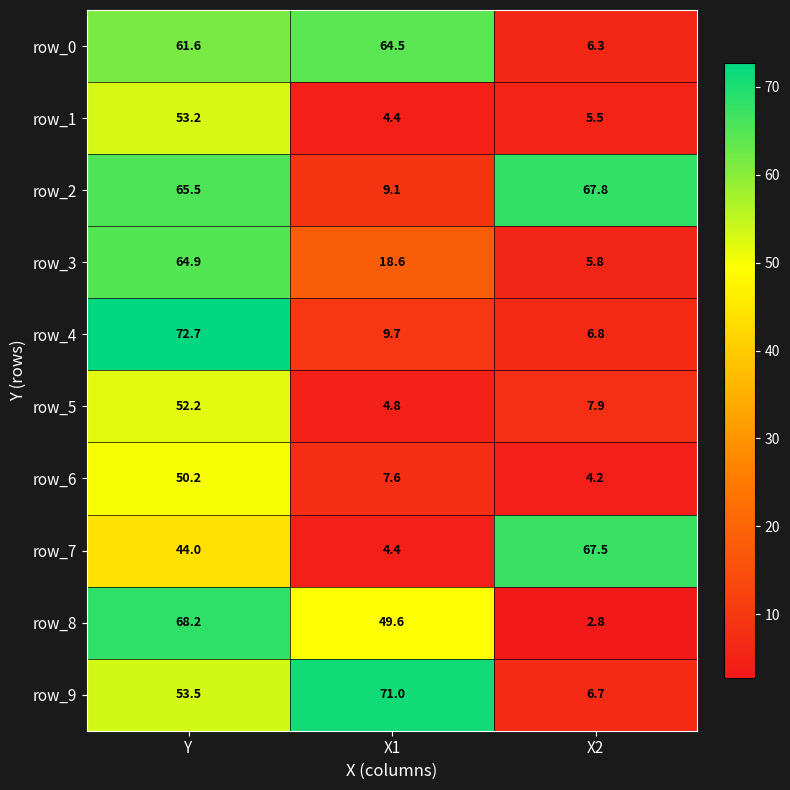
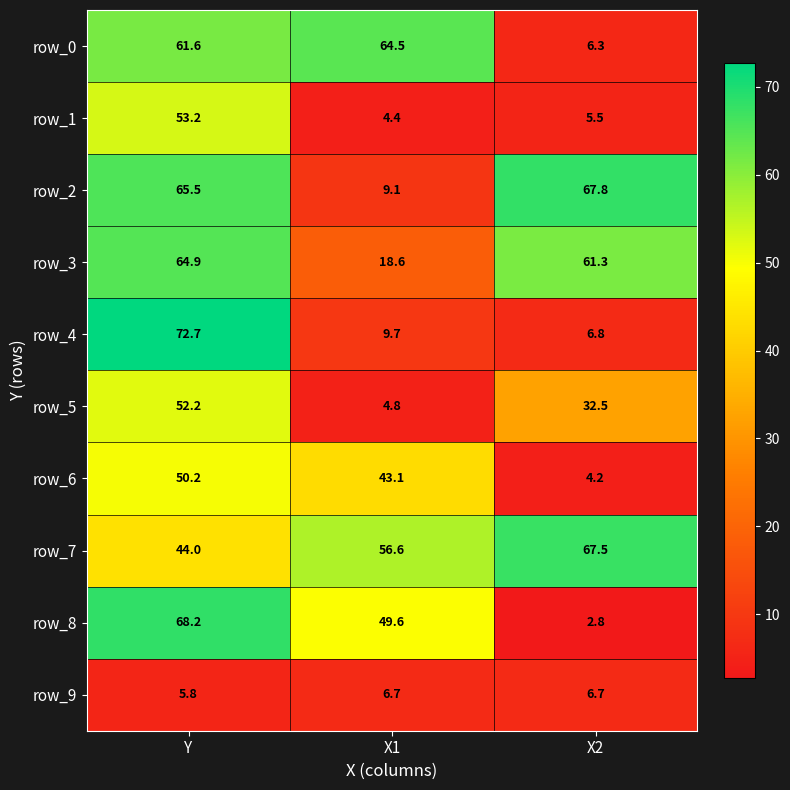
  {
    "row_0": {
      "Y": 61.6,
      "X1": 64.5,
      "X2": 6.3
    },
    "row_1": {
      "Y": 53.2,
      "X1": 4.4,
      "X2": 5.5
    },
    "row_2": {
      "Y": 65.5,
      "X1": 9.1,
      "X2": 67.8
    },
    "row_3": {
      "Y": 64.9,
      "X1": 18.6,
-     "X2": 5.8
+     "X2": 61.3
    },
    "row_4": {
      "Y": 72.7,
      "X1": 9.7,
      "X2": 6.8
    },
    "row_5": {
      "Y": 52.2,
      "X1": 4.8,
-     "X2": 7.9
+     "X2": 32.5
    },
    "row_6": {
      "Y": 50.2,
-     "X1": 7.6,
+     "X1": 43.1,
      "X2": 4.2
    },
    "row_7": {
      "Y": 44.0,
-     "X1": 4.4,
+     "X1": 56.6,
      "X2": 67.5
    },
    "row_8": {
      "Y": 68.2,
      "X1": 49.6,
      "X2": 2.8
    },
    "row_9": {
-     "Y": 53.5,
-     "X1": 71.0,
+     "Y": 5.8,
+     "X1": 6.7,
      "X2": 6.7
    }
  }
